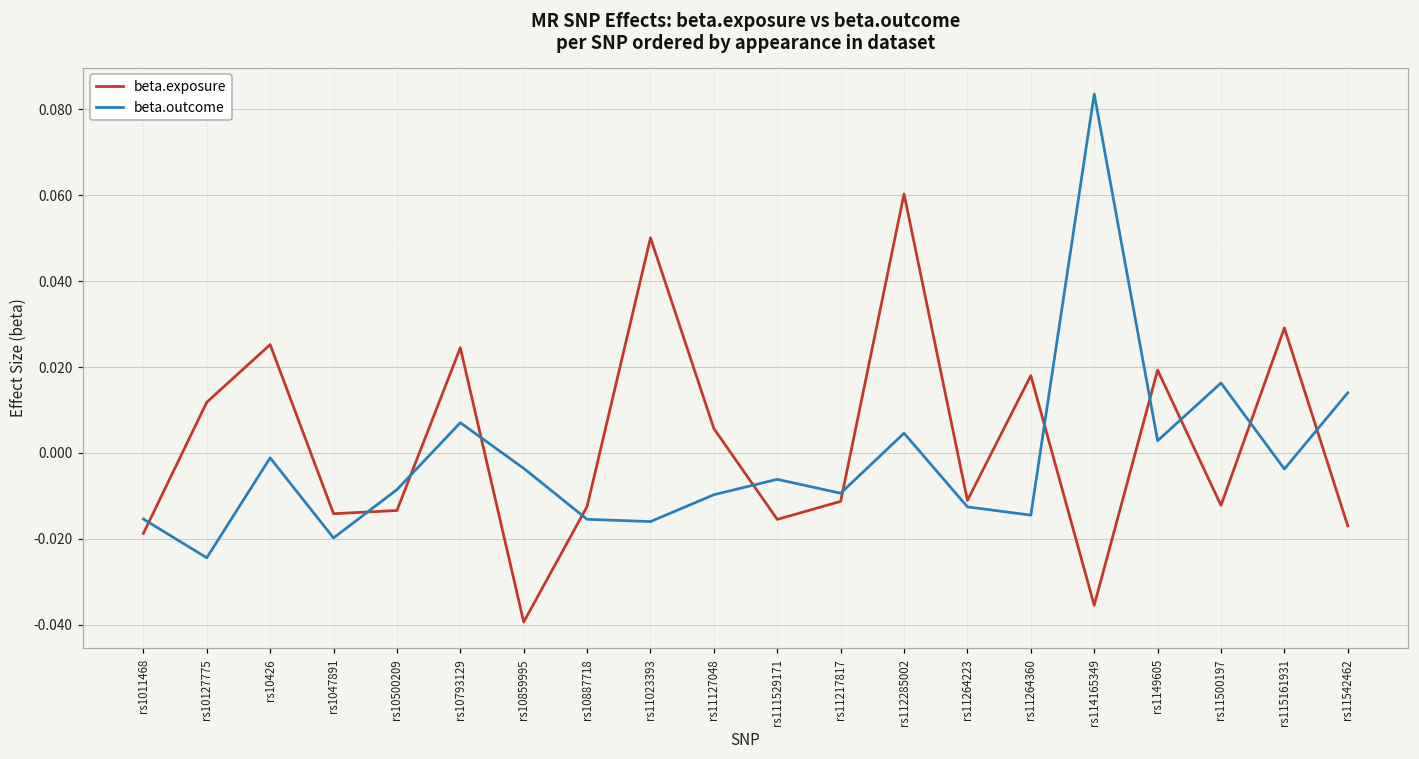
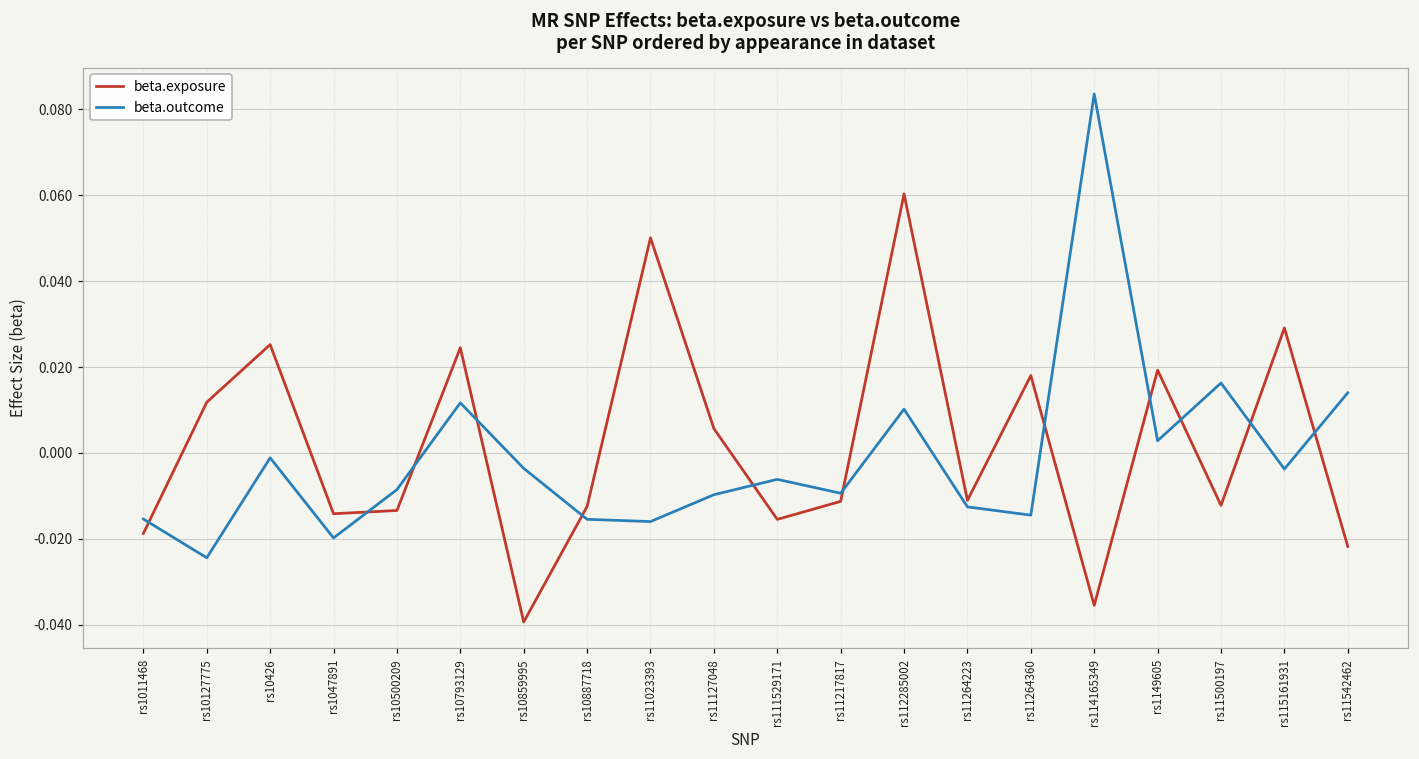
  {
    "beta.exposure": {
      "rs1011468": -0.019,
      "rs10127775": 0.012,
      "rs10426": 0.025,
      "rs1047891": -0.014,
      "rs10500209": -0.013,
      "rs10793129": 0.024,
      "rs10859995": -0.039,
      "rs10887718": -0.012,
      "rs11023393": 0.050,
      "rs11127048": 0.006,
      "rs111529171": -0.015,
      "rs11217817": -0.011,
      "rs112285002": 0.060,
      "rs11264223": -0.011,
      "rs11264360": 0.018,
      "rs114165349": -0.036,
      "rs1149605": 0.019,
      "rs11500197": -0.012,
      "rs115161931": 0.029,
-     "rs11542462": -0.017
+     "rs11542462": -0.022
    },
    "beta.outcome": {
      "rs1011468": -0.015,
      "rs10127775": -0.024,
      "rs10426": -0.001,
      "rs1047891": -0.020,
      "rs10500209": -0.009,
-     "rs10793129": 0.007,
+     "rs10793129": 0.012,
      "rs10859995": -0.004,
      "rs10887718": -0.015,
      "rs11023393": -0.016,
      "rs11127048": -0.010,
      "rs111529171": -0.006,
      "rs11217817": -0.009,
-     "rs112285002": 0.005,
+     "rs112285002": 0.010,
      "rs11264223": -0.013,
      "rs11264360": -0.015,
      "rs114165349": 0.084,
      "rs1149605": 0.003,
      "rs11500197": 0.016,
      "rs115161931": -0.004,
      "rs11542462": 0.014
    }
  }
